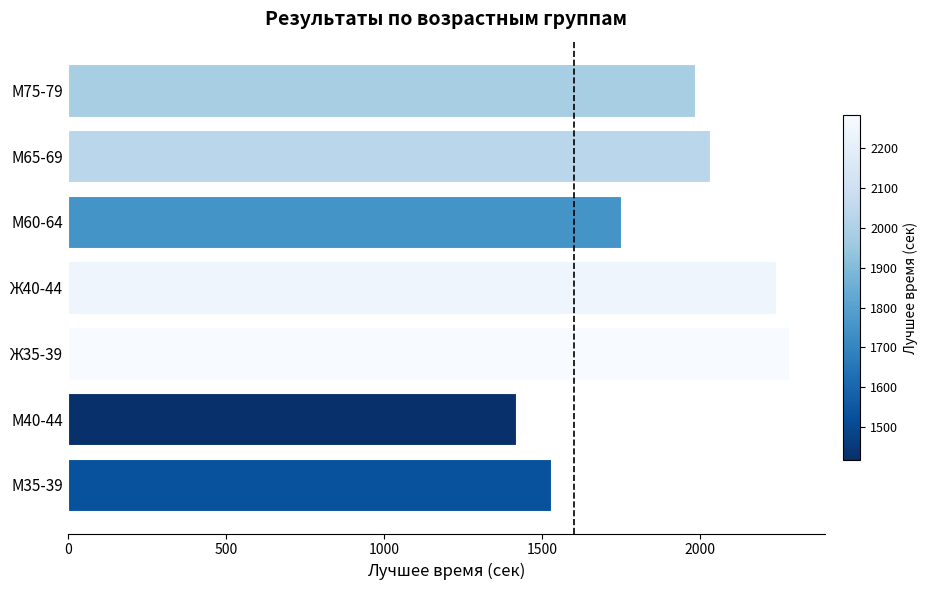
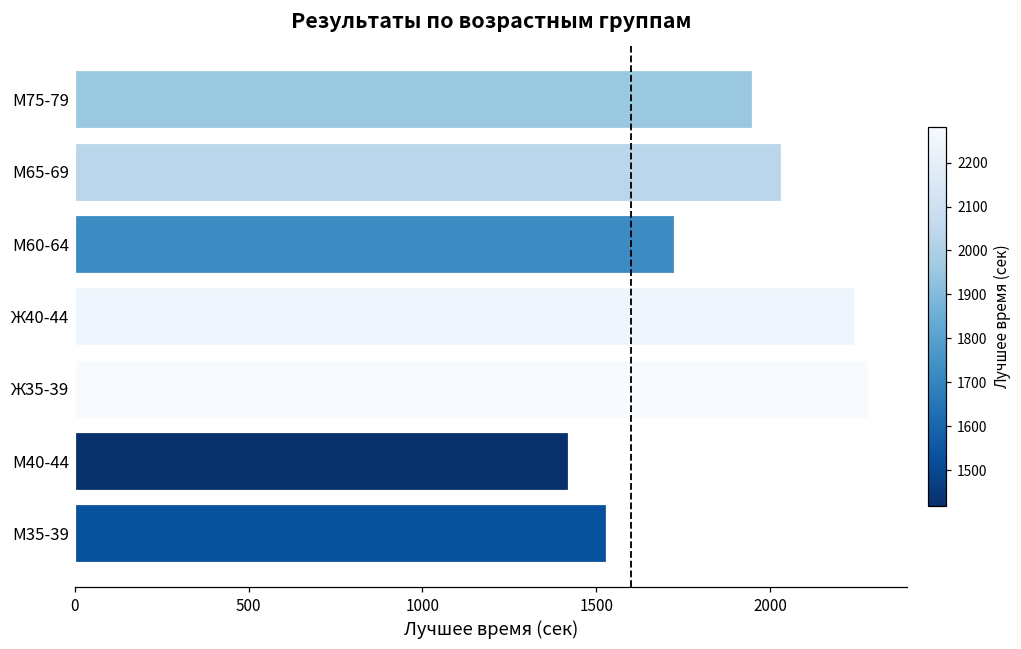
  {
-   "М75-79": 1980,
+   "М75-79": 1950,
    "М65-69": 2030,
-   "М60-64": 1750,
+   "М60-64": 1720,
    "Ж40-44": 2240,
    "Ж35-39": 2280,
    "М40-44": 1420,
    "М35-39": 1530
  }
